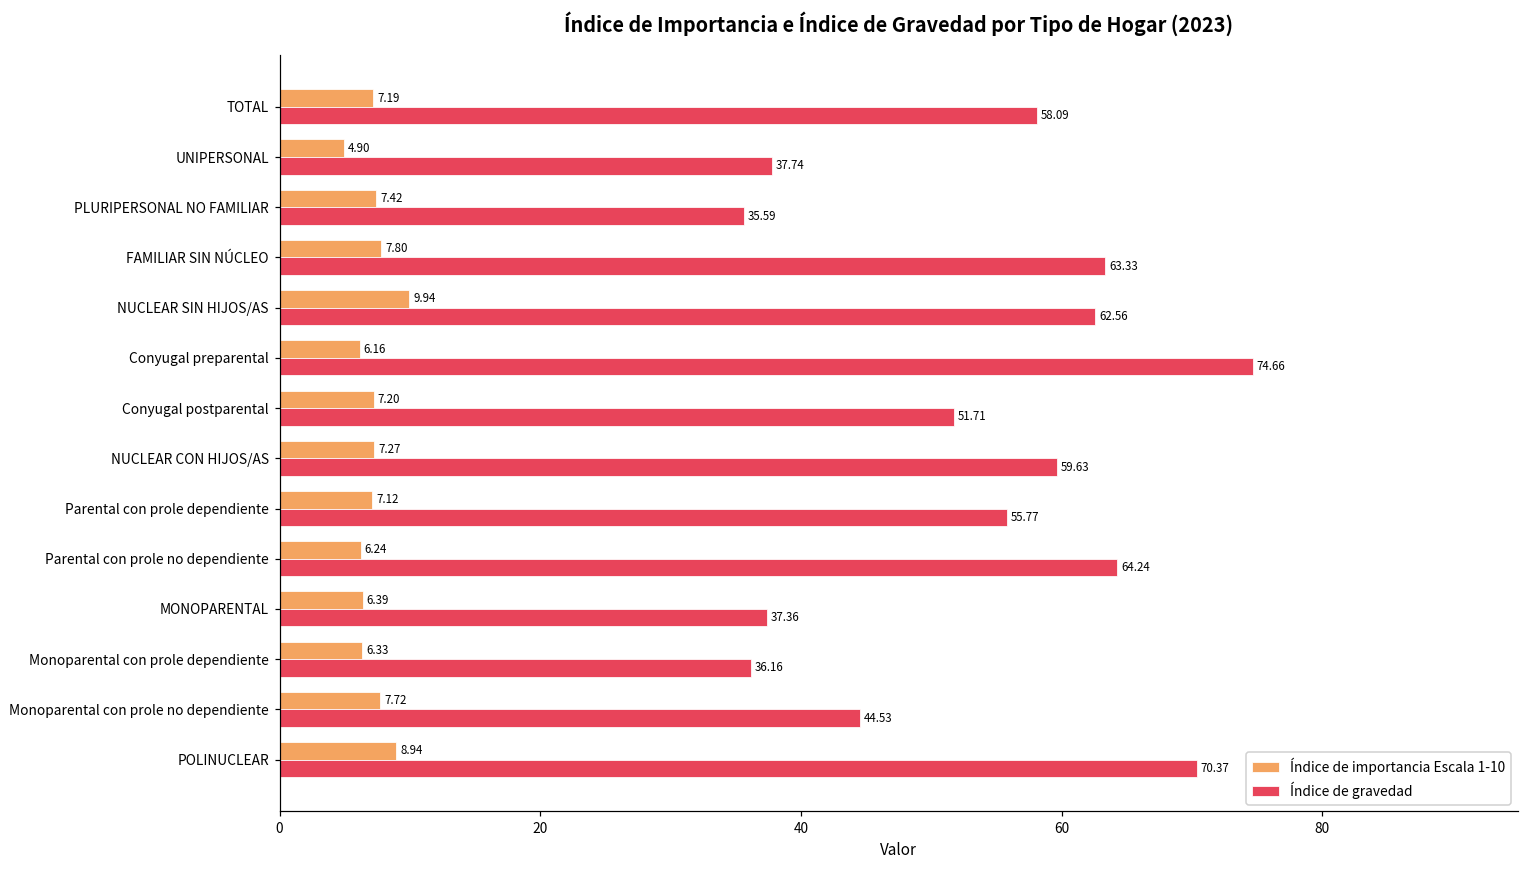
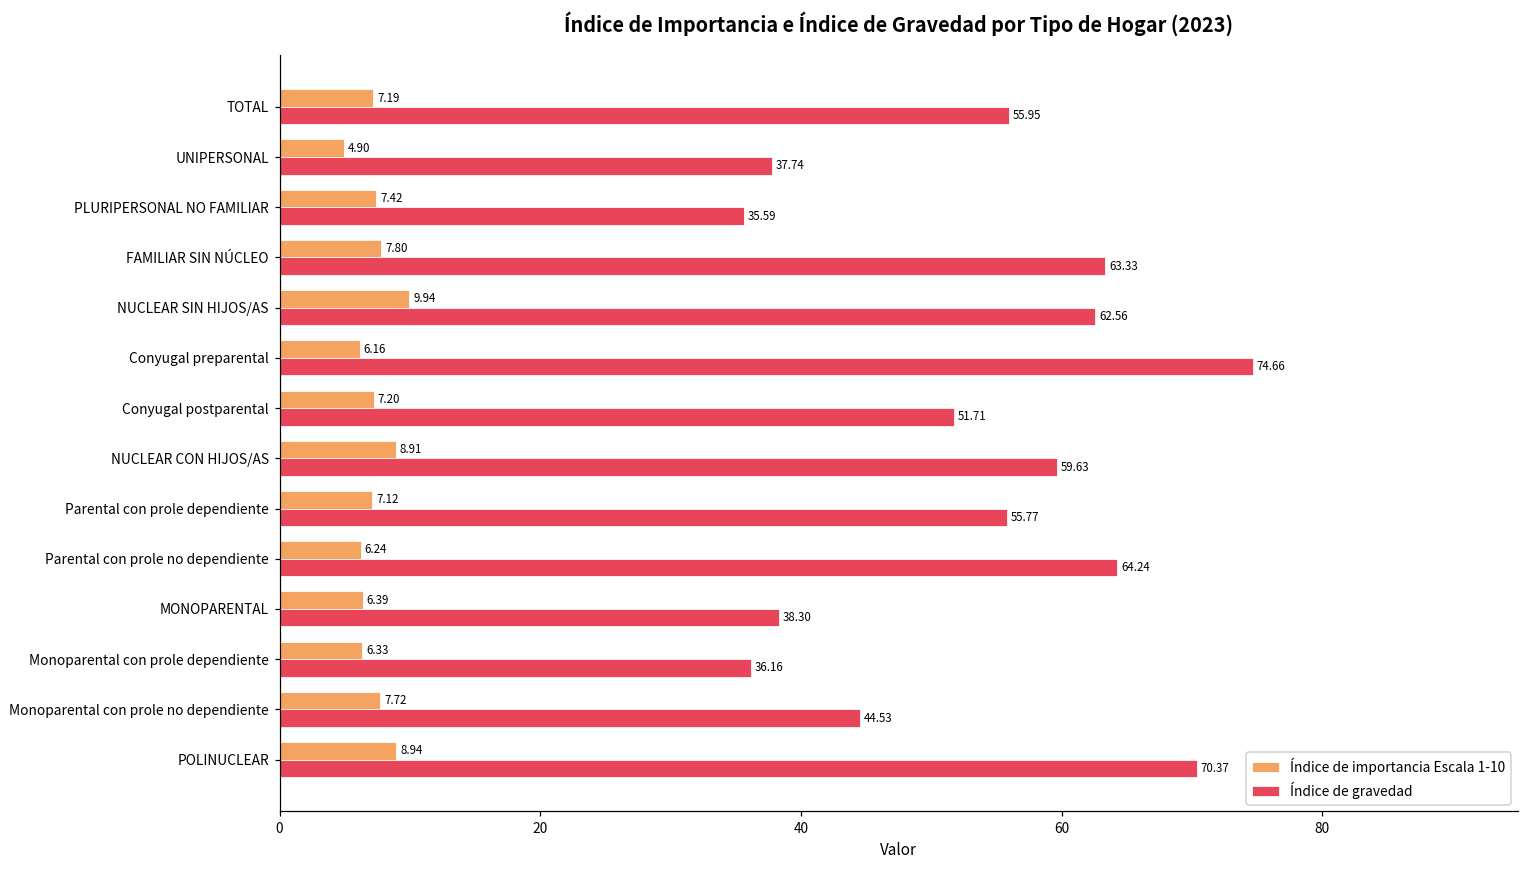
  {
    "Índice de importancia Escala 1-10": {
      "TOTAL": 7.19,
      "UNIPERSONAL": 4.90,
      "PLURIPERSONAL NO FAMILIAR": 7.42,
      "FAMILIAR SIN NÚCLEO": 7.80,
      "NUCLEAR SIN HIJOS/AS": 9.94,
      "Conyugal preparental": 6.16,
      "Conyugal postparental": 7.20,
-     "NUCLEAR CON HIJOS/AS": 7.27,
+     "NUCLEAR CON HIJOS/AS": 8.91,
      "Parental con prole dependiente": 7.12,
      "Parental con prole no dependiente": 6.24,
      "MONOPARENTAL": 6.39,
      "Monoparental con prole dependiente": 6.33,
      "Monoparental con prole no dependiente": 7.72,
      "POLINUCLEAR": 8.94
    },
    "Índice de gravedad": {
-     "TOTAL": 58.09,
+     "TOTAL": 55.95,
      "UNIPERSONAL": 37.74,
      "PLURIPERSONAL NO FAMILIAR": 35.59,
      "FAMILIAR SIN NÚCLEO": 63.33,
      "NUCLEAR SIN HIJOS/AS": 62.56,
      "Conyugal preparental": 74.66,
      "Conyugal postparental": 51.71,
      "NUCLEAR CON HIJOS/AS": 59.63,
      "Parental con prole dependiente": 55.77,
      "Parental con prole no dependiente": 64.24,
-     "MONOPARENTAL": 37.36,
+     "MONOPARENTAL": 38.30,
      "Monoparental con prole dependiente": 36.16,
      "Monoparental con prole no dependiente": 44.53,
      "POLINUCLEAR": 70.37
    }
  }
